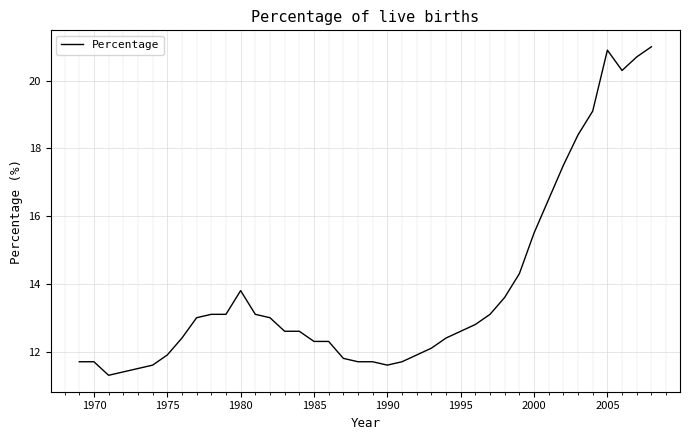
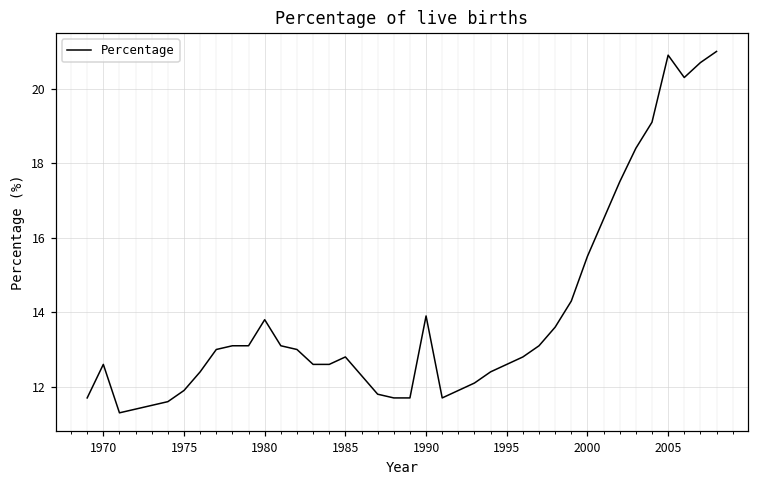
  {
-   "1970": 11.7,
+   "1970": 12.6,
    "1975": 11.9,
    "1980": 13.8,
-   "1985": 12.3,
-   "1990": 11.6,
+   "1985": 12.8,
+   "1990": 13.9,
    "1995": 12.6,
    "2000": 15.5,
    "2005": 20.9
  }
